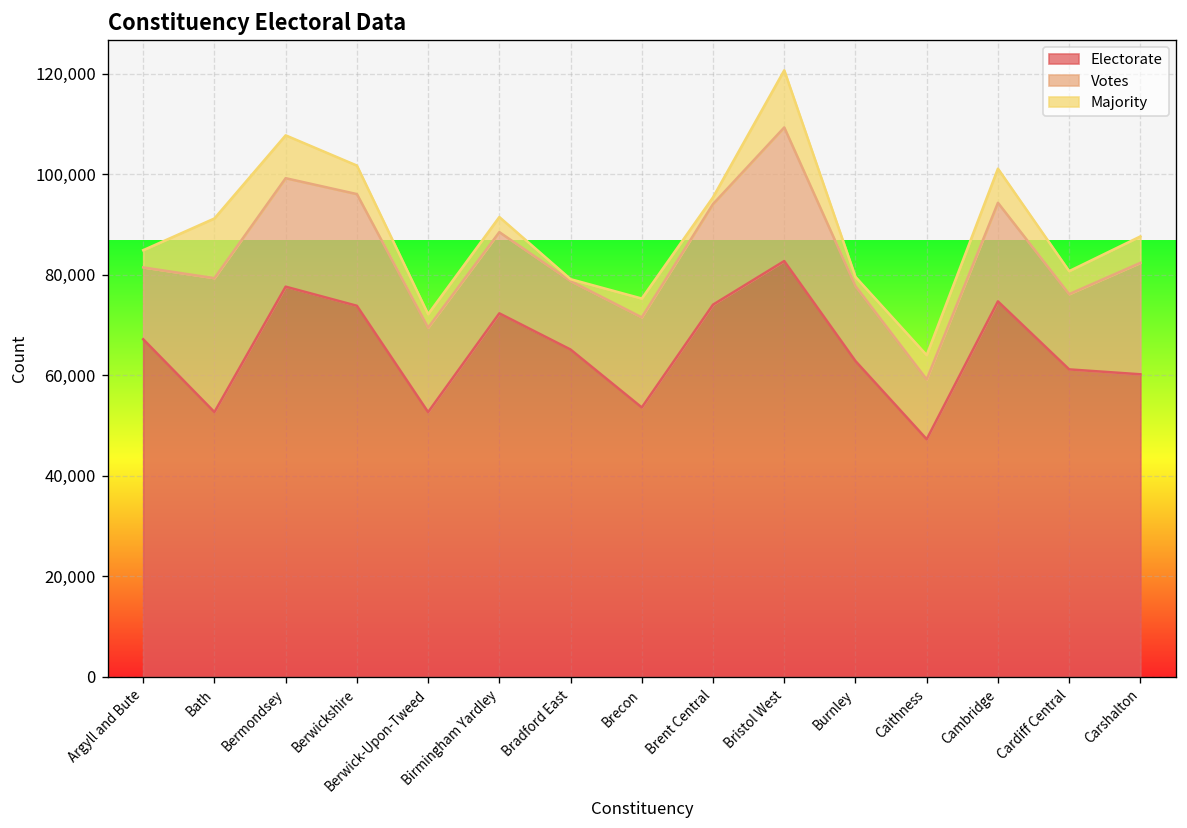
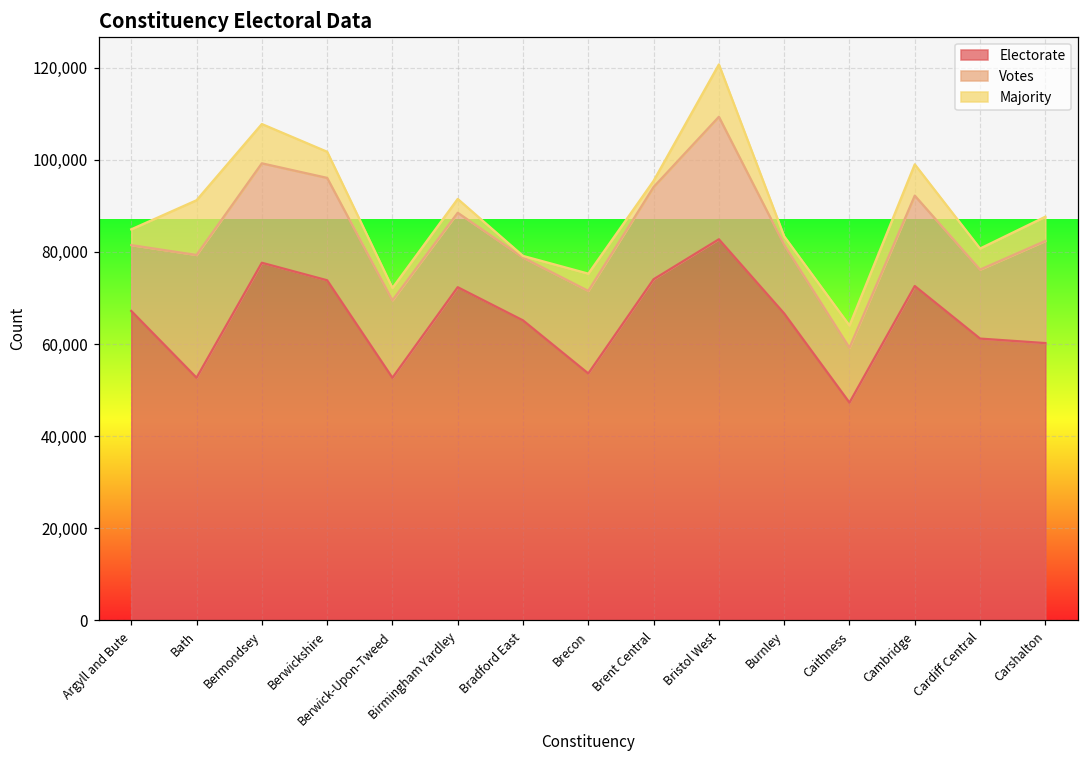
  {
    "Electorate": {
      "Argyll and Bute": "67,000",
      "Bath": "53,000",
      "Bermondsey": "78,000",
      "Berwickshire": "74,000",
      "Berwick-Upon-Tweed": "53,000",
      "Birmingham Yardley": "72,000",
      "Bradford East": "65,000",
      "Brecon": "54,000",
      "Brent Central": "74,000",
      "Bristol West": "83,000",
-     "Burnley": "63,000",
+     "Burnley": "67,000",
      "Caithness": "47,000",
-     "Cambridge": "75,000",
+     "Cambridge": "73,000",
      "Cardiff Central": "61,000",
      "Carshalton": "60,000"
    }
  }
